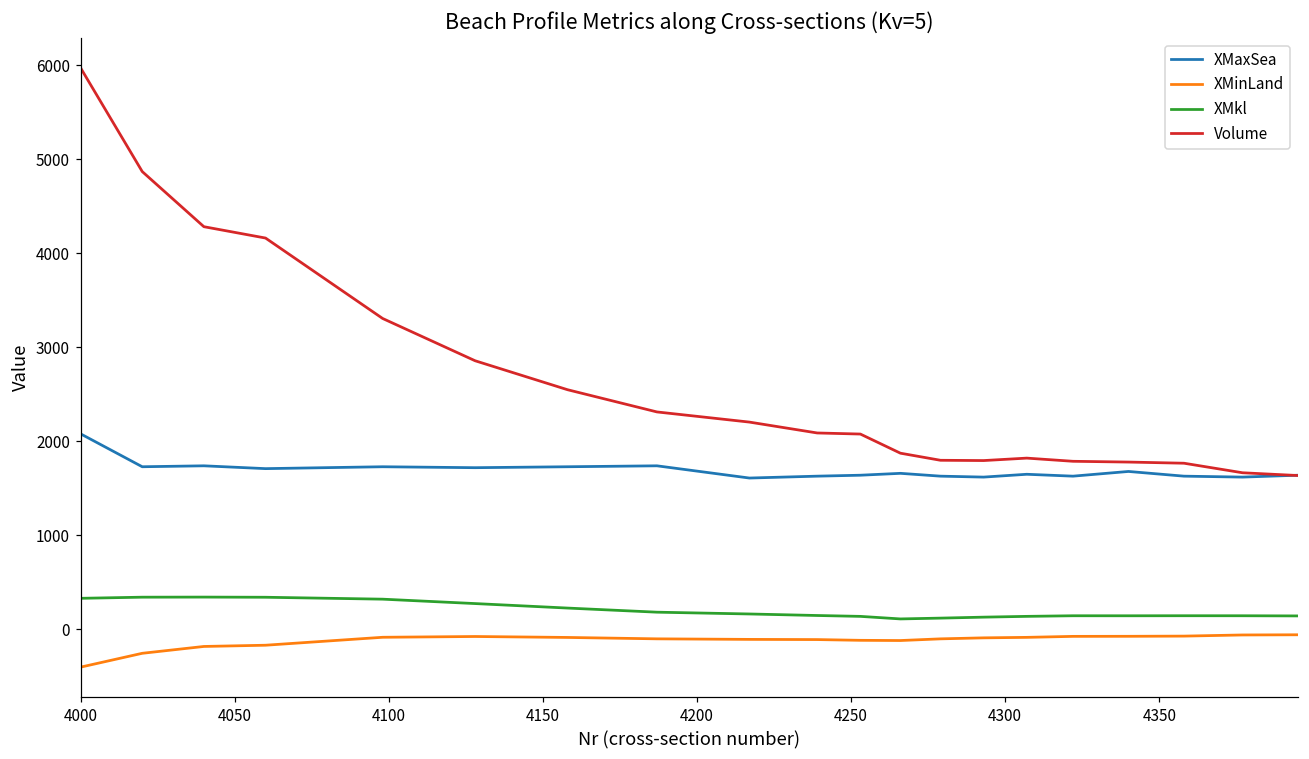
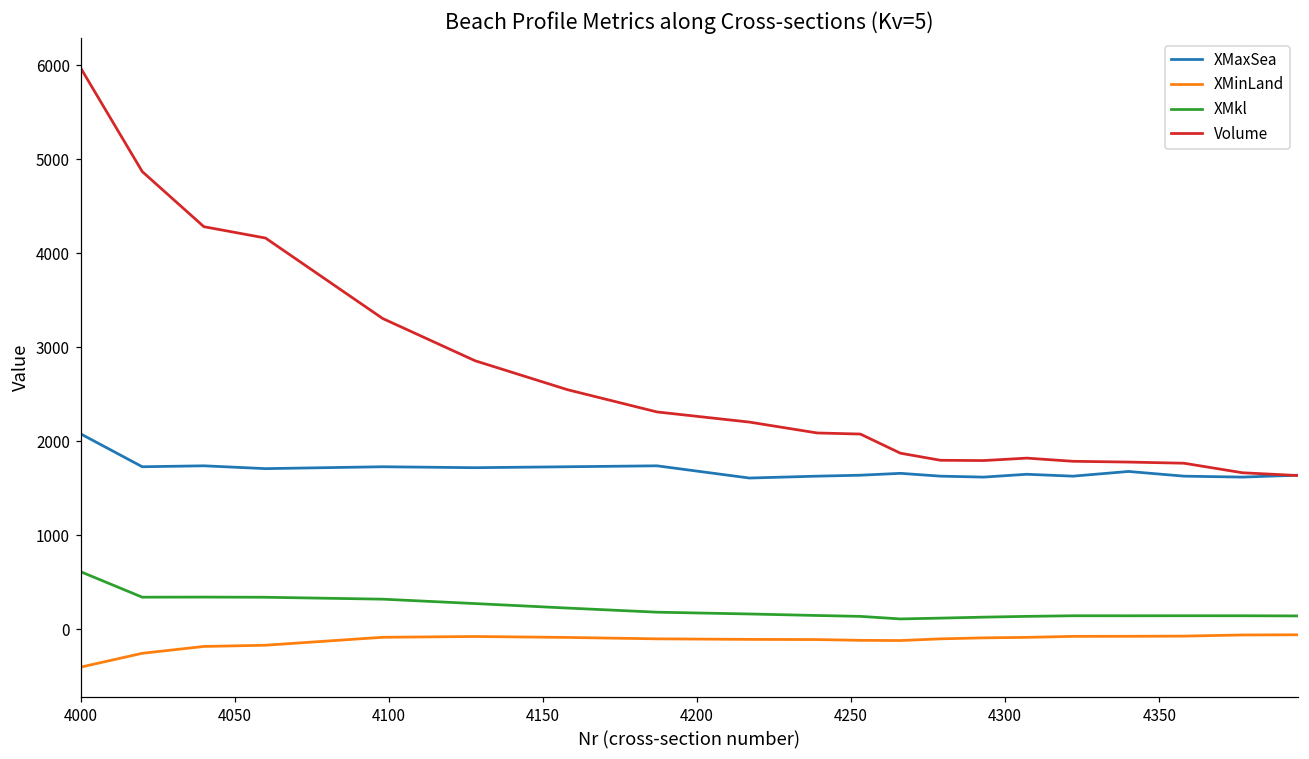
  {
    "XMaxSea": {
      "4000": 2100
    },
    "XMinLand": {
      "4000": -400
    },
    "XMkl": {
-     "4000": 300
+     "4000": 600
    },
    "Volume": {
      "4000": 6000
    }
  }
